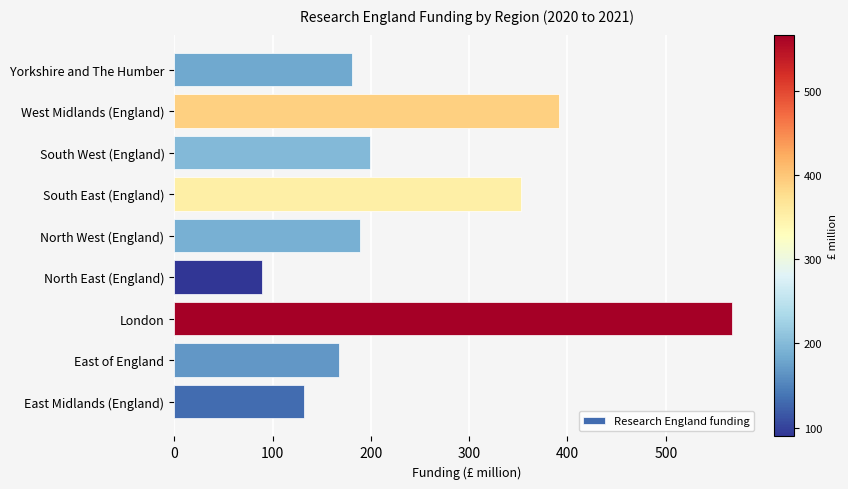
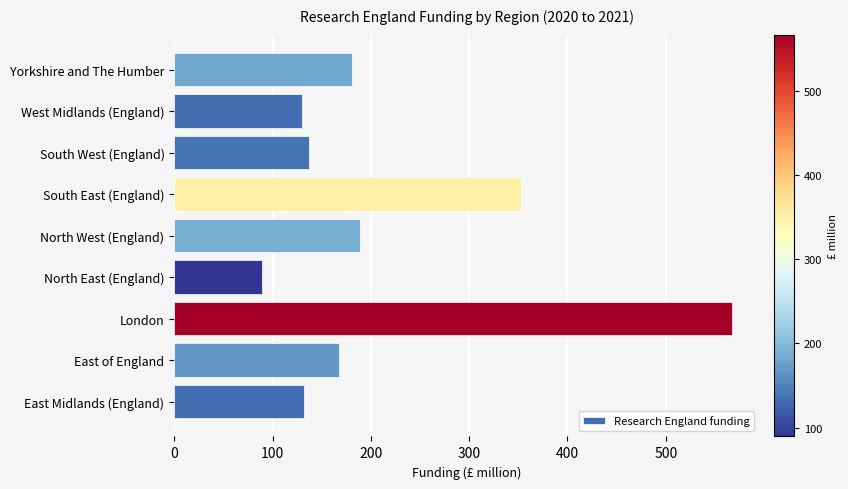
  {
    "Yorkshire and The Humber": 180,
-   "West Midlands (England)": 390,
-   "South West (England)": 200,
+   "West Midlands (England)": 130,
+   "South West (England)": 140,
    "South East (England)": 350,
    "North West (England)": 190,
    "North East (England)": 90,
    "London": 570,
    "East of England": 170,
    "East Midlands (England)": 130
  }
